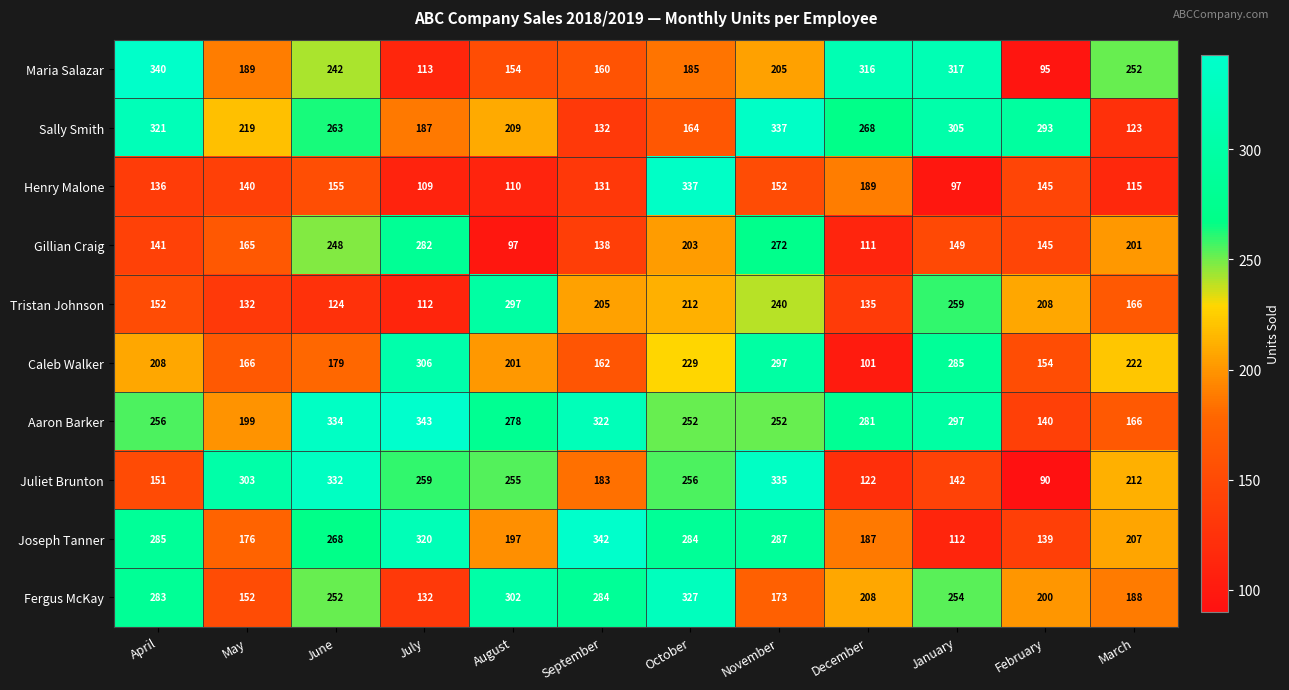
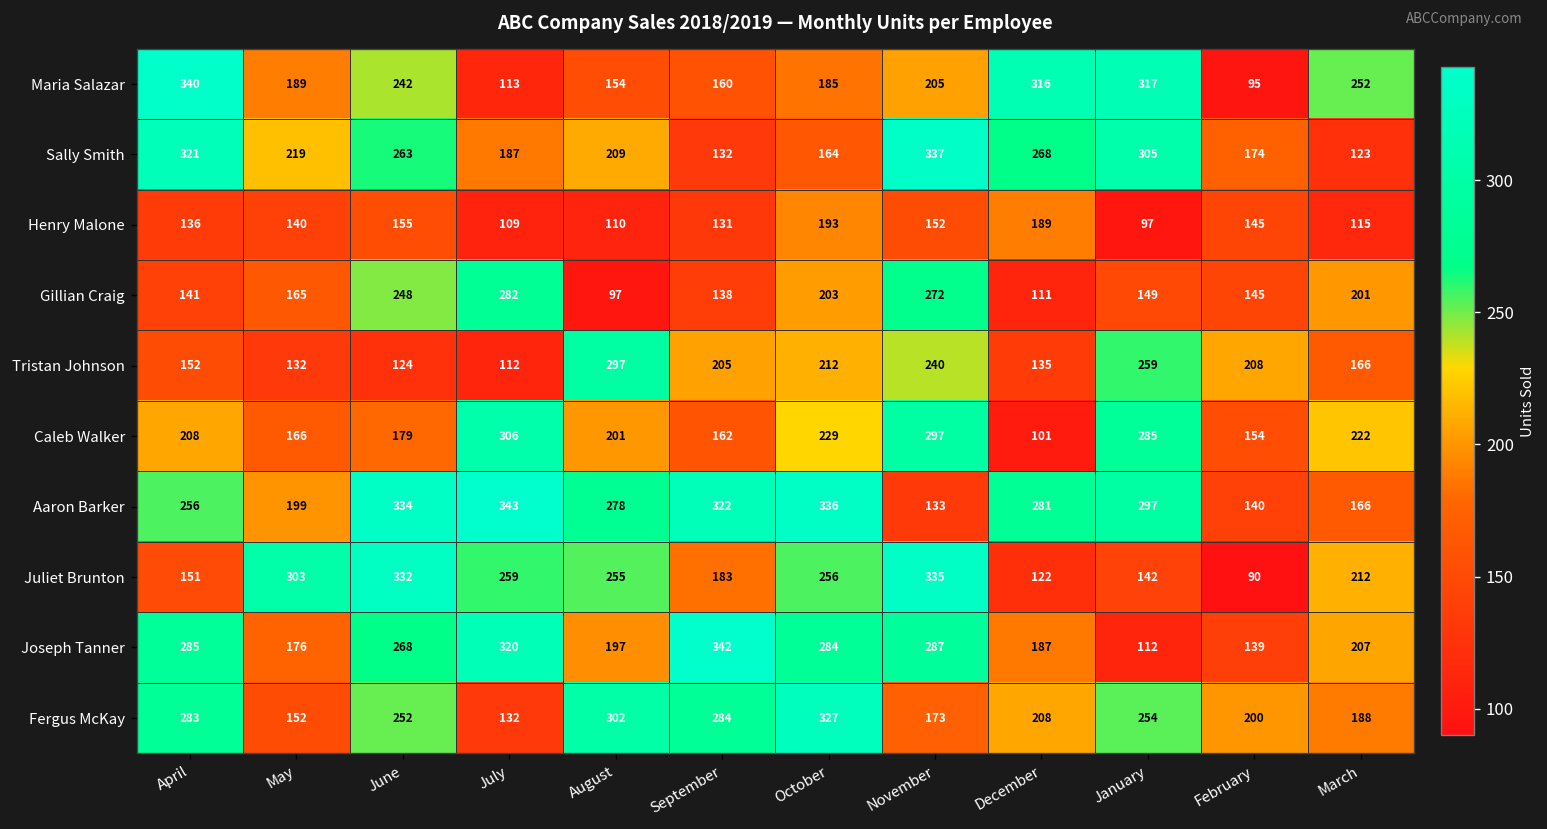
  {
    "Maria Salazar": {
      "April": 340,
      "May": 189,
      "June": 242,
      "July": 113,
      "August": 154,
      "September": 160,
      "October": 185,
      "November": 205,
      "December": 316,
      "January": 317,
      "February": 95,
      "March": 252
    },
    "Sally Smith": {
      "April": 321,
      "May": 219,
      "June": 263,
      "July": 187,
      "August": 209,
      "September": 132,
      "October": 164,
      "November": 337,
      "December": 268,
      "January": 305,
-     "February": 293,
+     "February": 174,
      "March": 123
    },
    "Henry Malone": {
      "April": 136,
      "May": 140,
      "June": 155,
      "July": 109,
      "August": 110,
      "September": 131,
-     "October": 337,
+     "October": 193,
      "November": 152,
      "December": 189,
      "January": 97,
      "February": 145,
      "March": 115
    },
    "Gillian Craig": {
      "April": 141,
      "May": 165,
      "June": 248,
      "July": 282,
      "August": 97,
      "September": 138,
      "October": 203,
      "November": 272,
      "December": 111,
      "January": 149,
      "February": 145,
      "March": 201
    },
    "Tristan Johnson": {
      "April": 152,
      "May": 132,
      "June": 124,
      "July": 112,
      "August": 297,
      "September": 205,
      "October": 212,
      "November": 240,
      "December": 135,
      "January": 259,
      "February": 208,
      "March": 166
    },
    "Caleb Walker": {
      "April": 208,
      "May": 166,
      "June": 179,
      "July": 306,
      "August": 201,
      "September": 162,
      "October": 229,
      "November": 297,
      "December": 101,
      "January": 285,
      "February": 154,
      "March": 222
    },
    "Aaron Barker": {
      "April": 256,
      "May": 199,
      "June": 334,
      "July": 343,
      "August": 278,
      "September": 322,
-     "October": 252,
-     "November": 252,
+     "October": 336,
+     "November": 133,
      "December": 281,
      "January": 297,
      "February": 140,
      "March": 166
    },
    "Juliet Brunton": {
      "April": 151,
      "May": 303,
      "June": 332,
      "July": 259,
      "August": 255,
      "September": 183,
      "October": 256,
      "November": 335,
      "December": 122,
      "January": 142,
      "February": 90,
      "March": 212
    },
    "Joseph Tanner": {
      "April": 285,
      "May": 176,
      "June": 268,
      "July": 320,
      "August": 197,
      "September": 342,
      "October": 284,
      "November": 287,
      "December": 187,
      "January": 112,
      "February": 139,
      "March": 207
    },
    "Fergus McKay": {
      "April": 283,
      "May": 152,
      "June": 252,
      "July": 132,
      "August": 302,
      "September": 284,
      "October": 327,
      "November": 173,
      "December": 208,
      "January": 254,
      "February": 200,
      "March": 188
    }
  }
